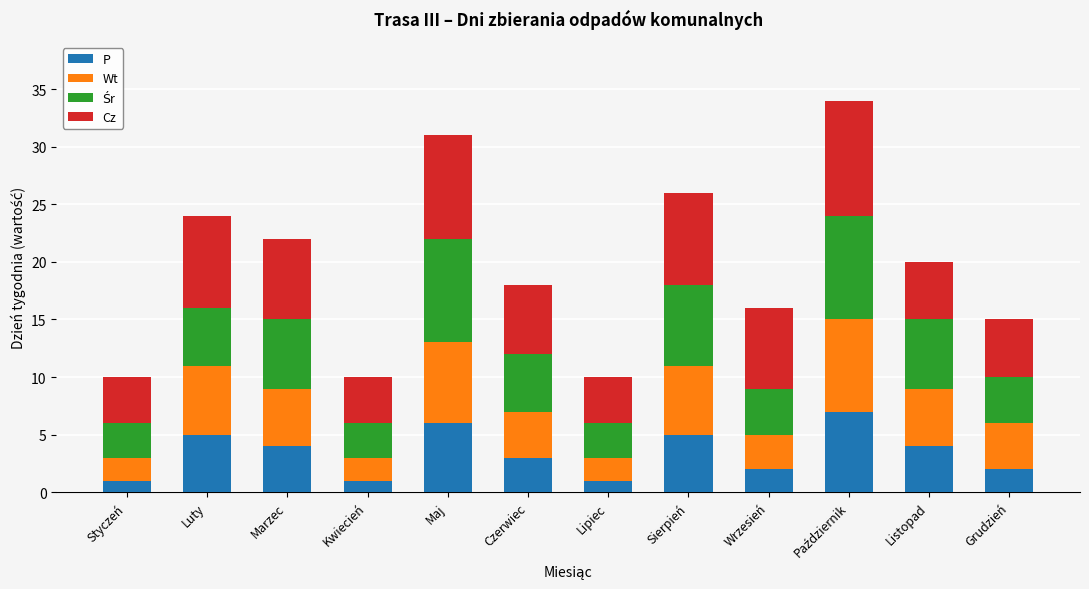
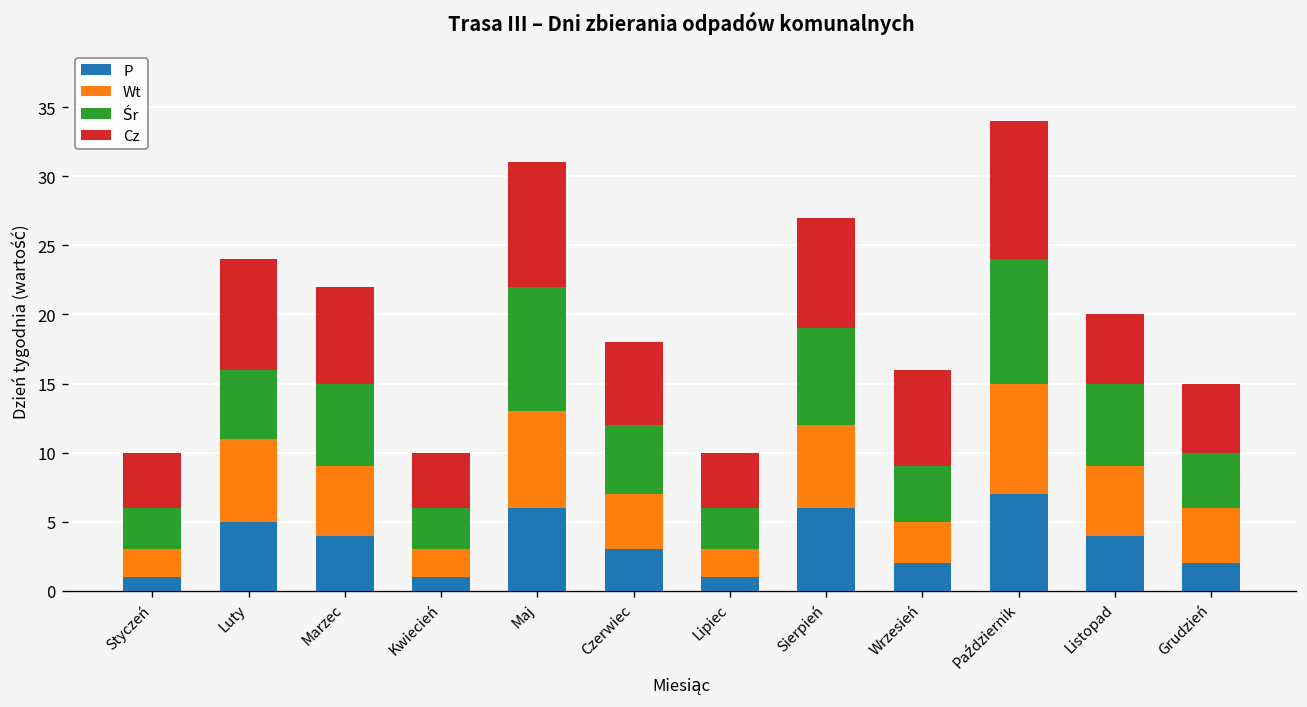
  {
    "P": {
      "Styczeń": 1,
      "Luty": 5,
      "Marzec": 4,
      "Kwiecień": 1,
      "Maj": 6,
      "Czerwiec": 3,
      "Lipiec": 1,
-     "Sierpień": 5,
+     "Sierpień": 6,
      "Wrzesień": 2,
      "Październik": 7,
      "Listopad": 4,
      "Grudzień": 2
    },
    "Wt": {
      "Styczeń": 2,
      "Luty": 6,
      "Marzec": 5,
      "Kwiecień": 2,
      "Maj": 7,
      "Czerwiec": 4,
      "Lipiec": 2,
      "Sierpień": 6,
      "Wrzesień": 3,
      "Październik": 8,
      "Listopad": 5,
      "Grudzień": 4
    },
    "Śr": {
      "Styczeń": 3,
      "Luty": 5,
      "Marzec": 6,
      "Kwiecień": 3,
      "Maj": 9,
      "Czerwiec": 5,
      "Lipiec": 3,
      "Sierpień": 7,
      "Wrzesień": 4,
      "Październik": 9,
      "Listopad": 6,
      "Grudzień": 4
    },
    "Cz": {
      "Styczeń": 4,
      "Luty": 8,
      "Marzec": 7,
      "Kwiecień": 4,
      "Maj": 9,
      "Czerwiec": 6,
      "Lipiec": 4,
      "Sierpień": 8,
      "Wrzesień": 7,
      "Październik": 10,
      "Listopad": 5,
      "Grudzień": 5
    }
  }
